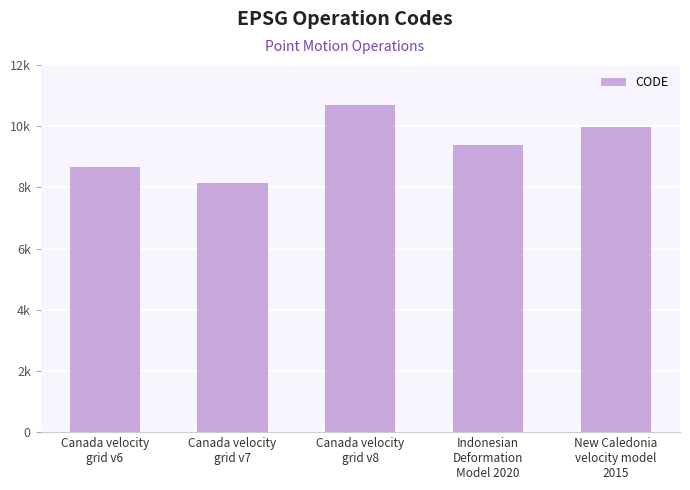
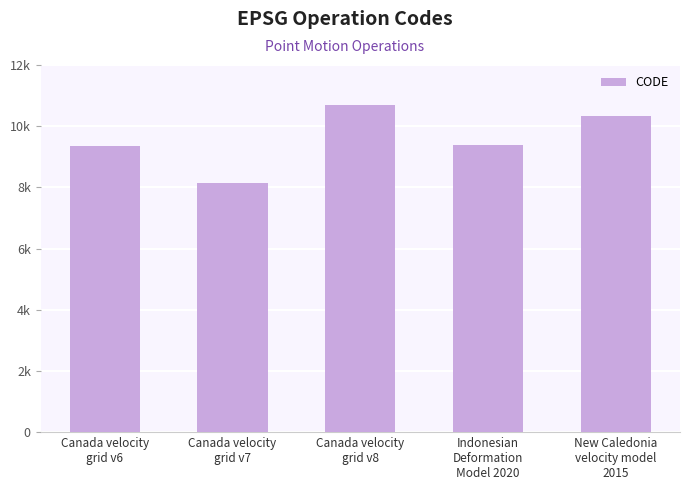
  {
-   "Canada velocity grid v6": 8700,
+   "Canada velocity grid v6": 9400,
    "Canada velocity grid v7": 8100,
    "Canada velocity grid v8": 10700,
    "Indonesian Deformation Model 2020": 9400,
-   "New Caledonia velocity model 2015": 10000
+   "New Caledonia velocity model 2015": 10300
  }
